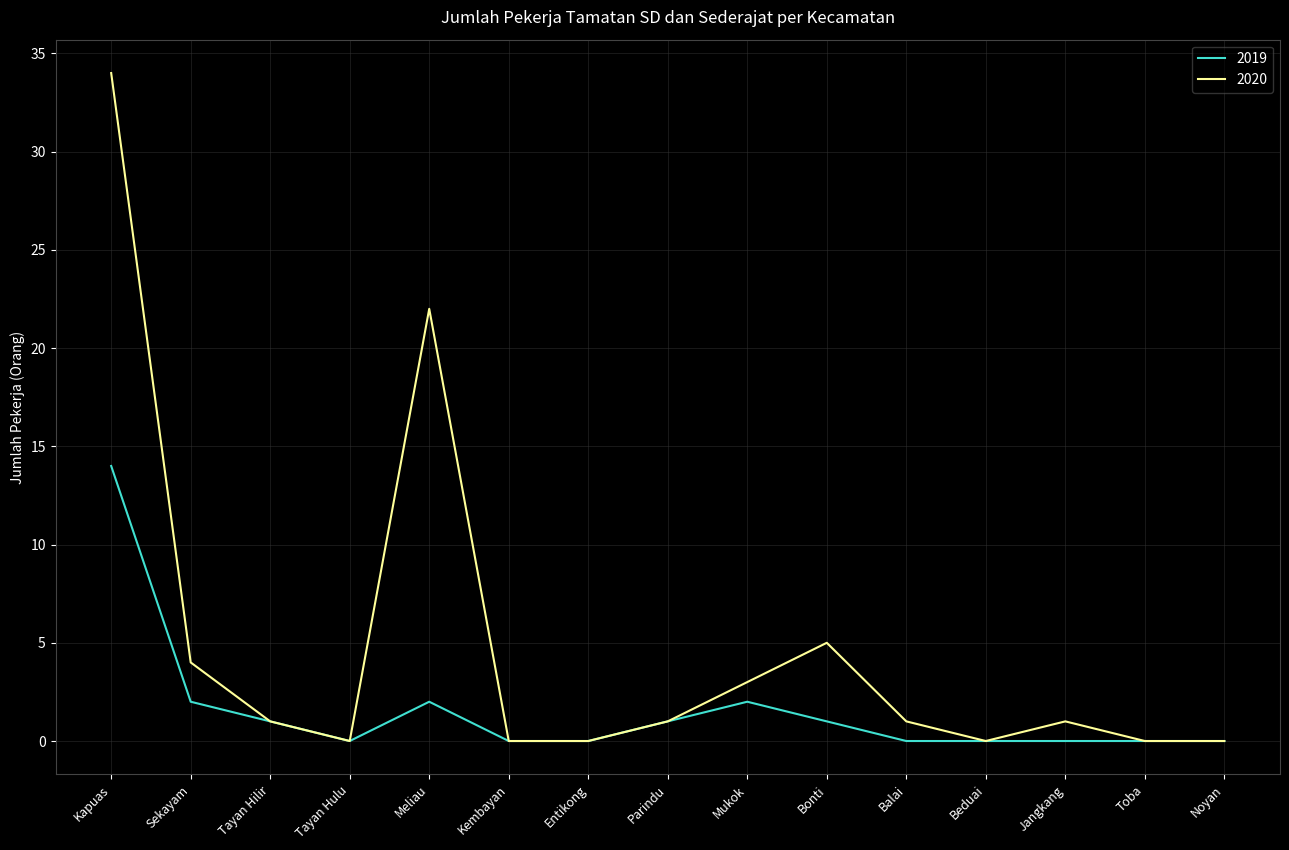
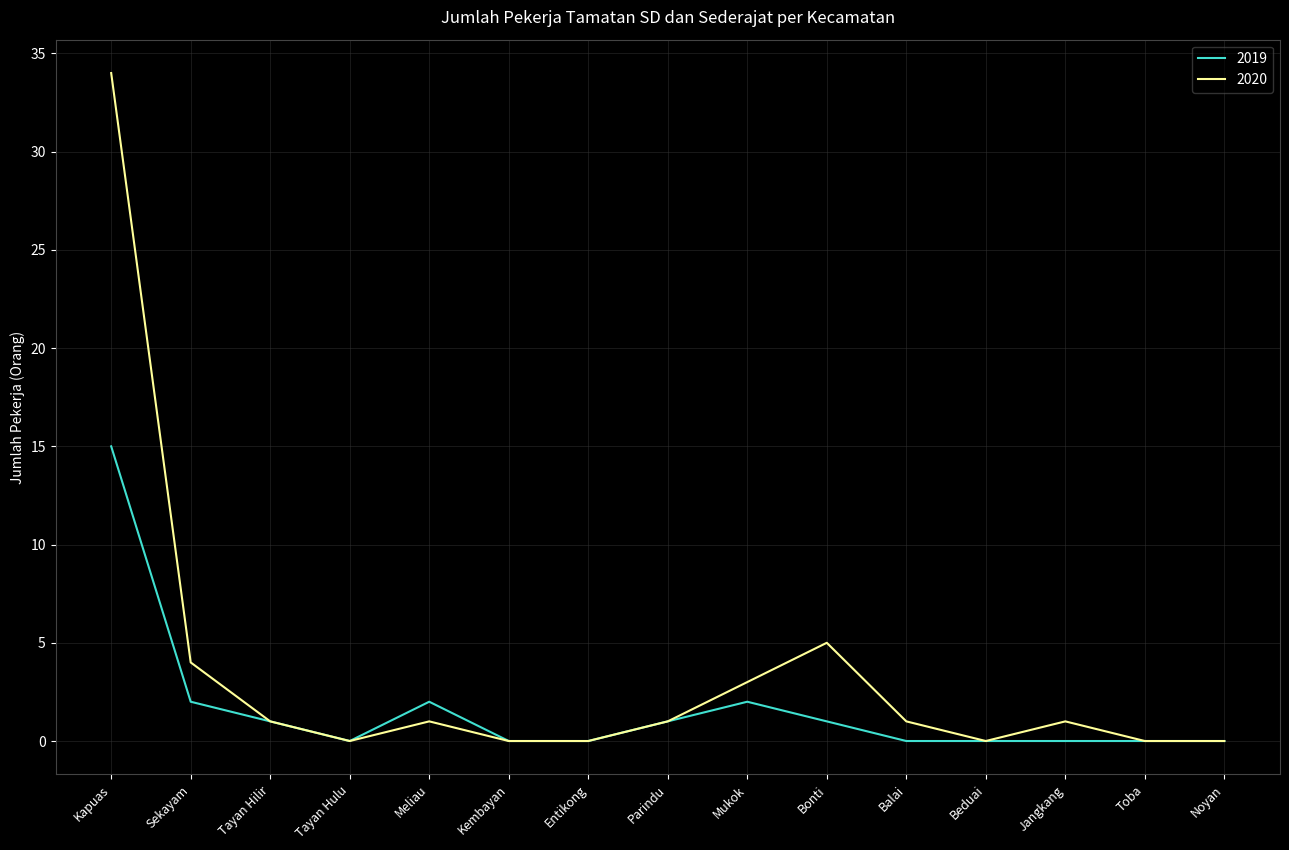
  {
    "2019": {
-     "Kapuas": 14,
+     "Kapuas": 15,
      "Sekayam": 2,
      "Meliau": 2,
      "Mukok": 2,
      "Bonti": 1,
      "Balai": 0,
      "Jangkang": 0
    },
    "2020": {
      "Kapuas": 34,
      "Sekayam": 4,
-     "Meliau": 22,
+     "Meliau": 1,
      "Mukok": 3,
      "Bonti": 5,
      "Balai": 1,
      "Jangkang": 1
    }
  }
